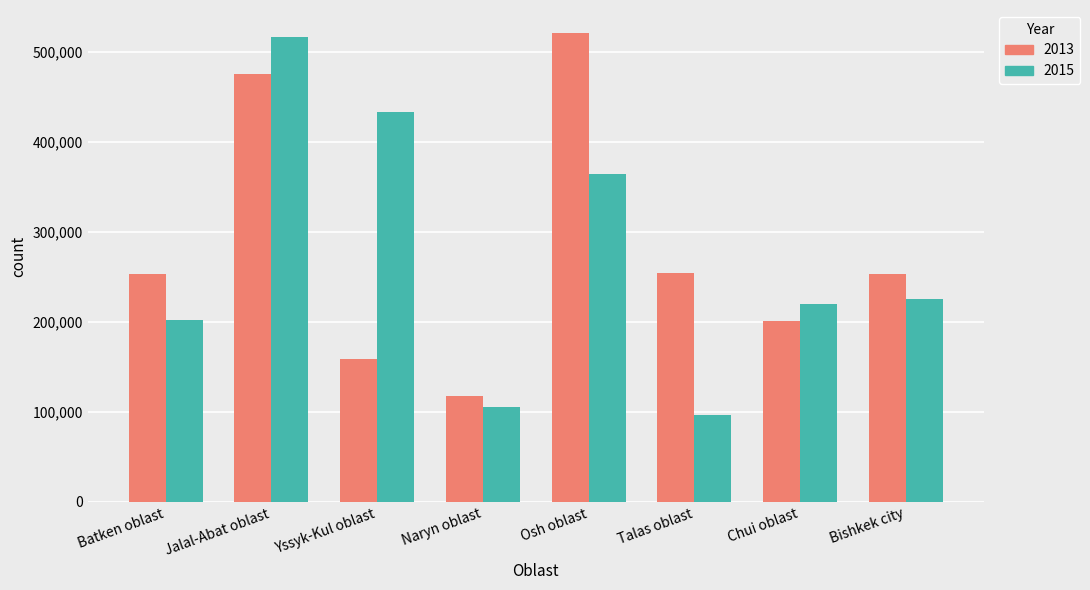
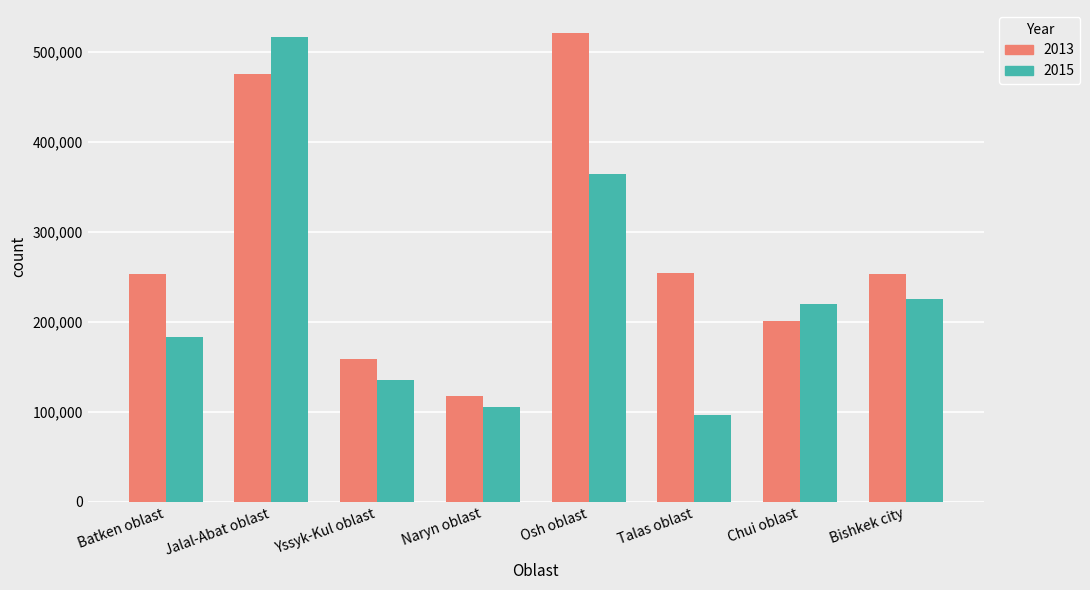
  {
    "2013": {
      "Batken oblast": "250,000",
      "Jalal-Abat oblast": "480,000",
      "Yssyk-Kul oblast": "160,000",
      "Naryn oblast": "120,000",
      "Osh oblast": "520,000",
      "Talas oblast": "250,000",
      "Chui oblast": "200,000",
      "Bishkek city": "250,000"
    },
    "2015": {
-     "Batken oblast": "200,000",
+     "Batken oblast": "180,000",
      "Jalal-Abat oblast": "520,000",
-     "Yssyk-Kul oblast": "430,000",
+     "Yssyk-Kul oblast": "140,000",
      "Naryn oblast": "110,000",
      "Osh oblast": "360,000",
      "Talas oblast": "100,000",
      "Chui oblast": "220,000",
      "Bishkek city": "230,000"
    }
  }
